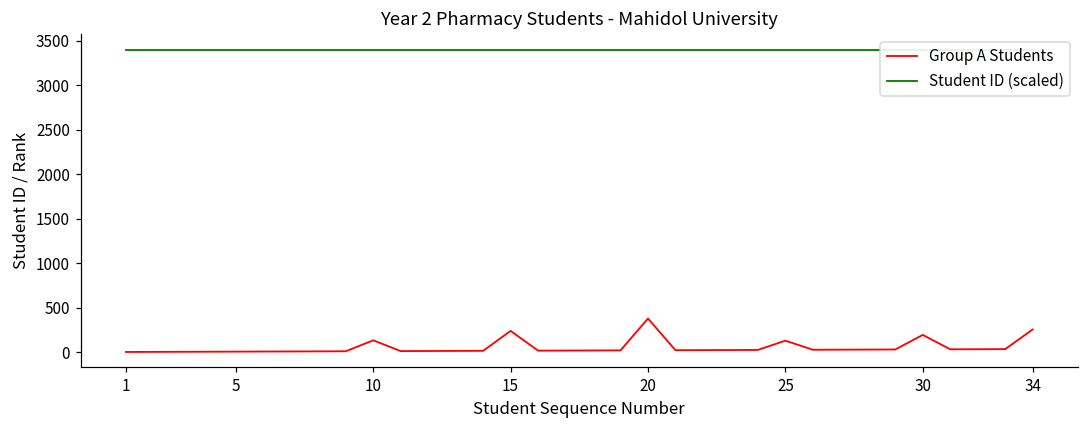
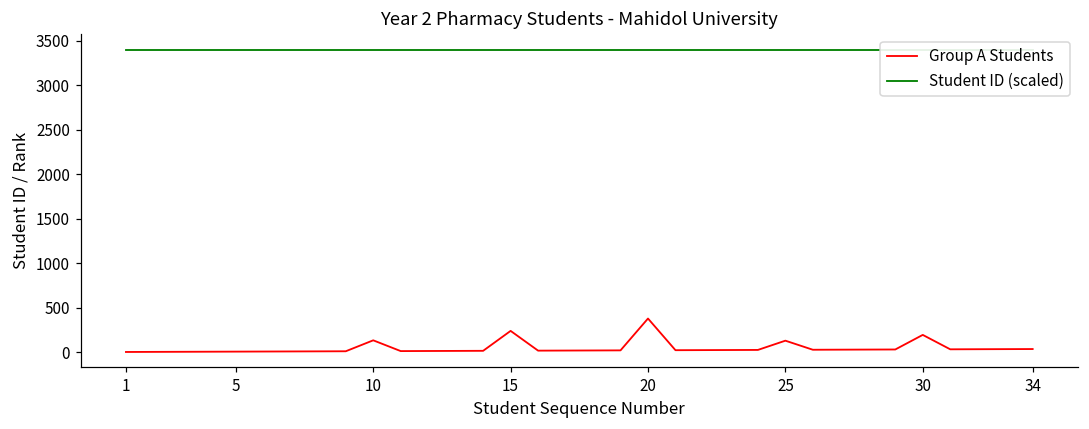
  {
    "Group A Students": {
      "1": 0,
      "5": 0,
      "10": 100,
      "15": 200,
      "20": 400,
      "25": 100,
      "30": 200,
-     "34": 300
+     "34": 0
    },
    "Student ID (scaled)": {
      "1": 3400,
      "5": 3400,
      "10": 3400,
      "15": 3400,
      "20": 3400,
      "25": 3400
    }
  }
